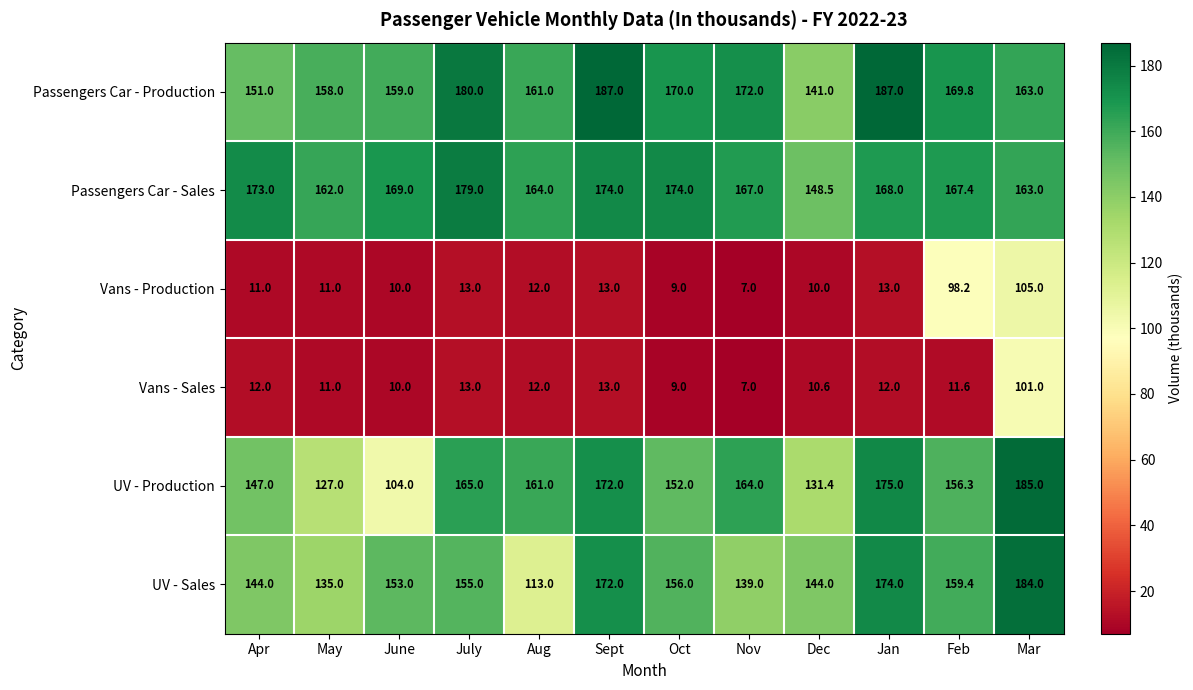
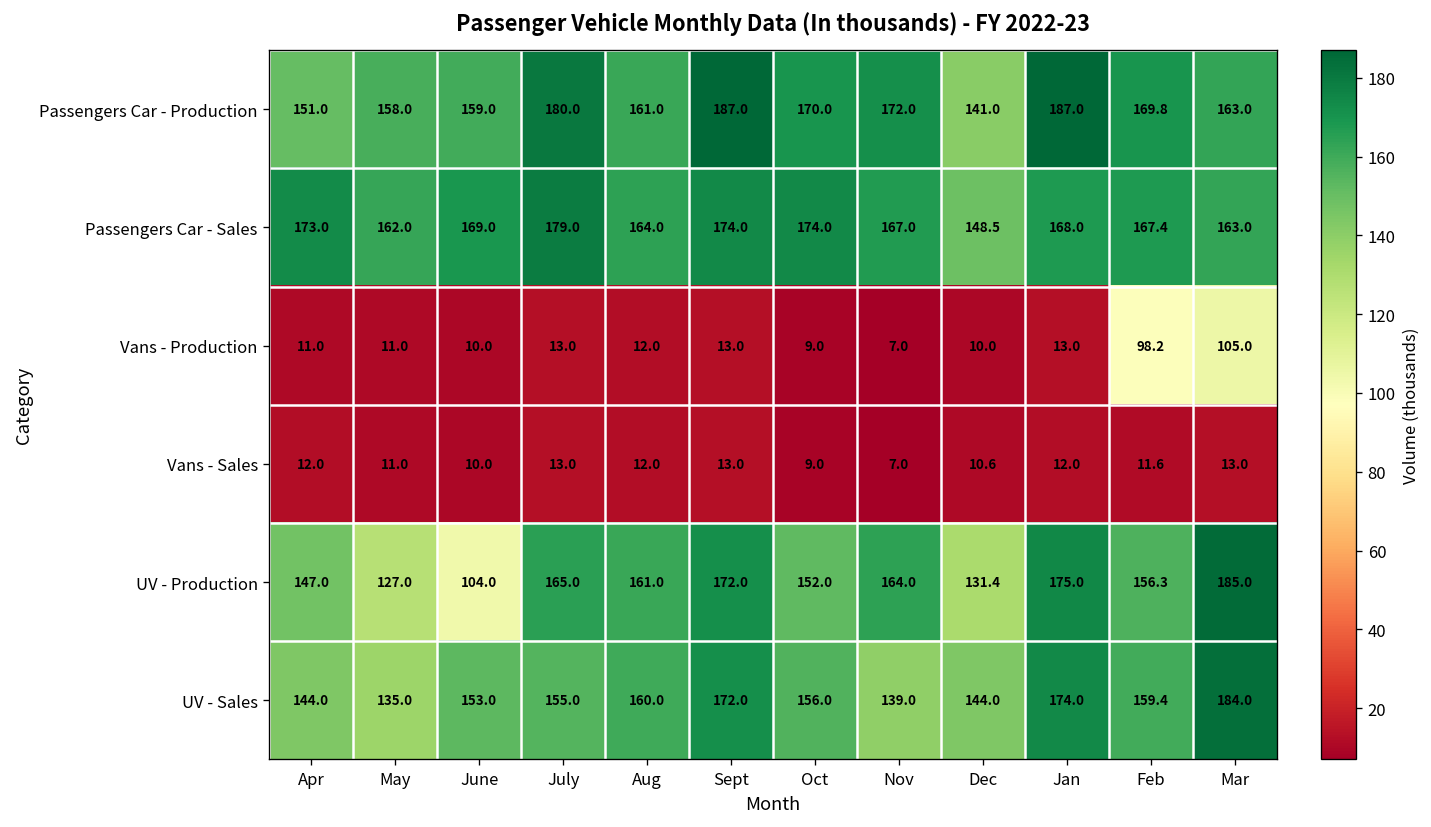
  {
    "Passengers Car - Production": {
      "Apr": 151.0,
      "May": 158.0,
      "June": 159.0,
      "July": 180.0,
      "Aug": 161.0,
      "Sept": 187.0,
      "Oct": 170.0,
      "Nov": 172.0,
      "Dec": 141.0,
      "Jan": 187.0,
      "Feb": 169.8,
      "Mar": 163.0
    },
    "Passengers Car - Sales": {
      "Apr": 173.0,
      "May": 162.0,
      "June": 169.0,
      "July": 179.0,
      "Aug": 164.0,
      "Sept": 174.0,
      "Oct": 174.0,
      "Nov": 167.0,
      "Dec": 148.5,
      "Jan": 168.0,
      "Feb": 167.4,
      "Mar": 163.0
    },
    "Vans - Production": {
      "Apr": 11.0,
      "May": 11.0,
      "June": 10.0,
      "July": 13.0,
      "Aug": 12.0,
      "Sept": 13.0,
      "Oct": 9.0,
      "Nov": 7.0,
      "Dec": 10.0,
      "Jan": 13.0,
      "Feb": 98.2,
      "Mar": 105.0
    },
    "Vans - Sales": {
      "Apr": 12.0,
      "May": 11.0,
      "June": 10.0,
      "July": 13.0,
      "Aug": 12.0,
      "Sept": 13.0,
      "Oct": 9.0,
      "Nov": 7.0,
      "Dec": 10.6,
      "Jan": 12.0,
      "Feb": 11.6,
-     "Mar": 101.0
+     "Mar": 13.0
    },
    "UV - Production": {
      "Apr": 147.0,
      "May": 127.0,
      "June": 104.0,
      "July": 165.0,
      "Aug": 161.0,
      "Sept": 172.0,
      "Oct": 152.0,
      "Nov": 164.0,
      "Dec": 131.4,
      "Jan": 175.0,
      "Feb": 156.3,
      "Mar": 185.0
    },
    "UV - Sales": {
      "Apr": 144.0,
      "May": 135.0,
      "June": 153.0,
      "July": 155.0,
-     "Aug": 113.0,
+     "Aug": 160.0,
      "Sept": 172.0,
      "Oct": 156.0,
      "Nov": 139.0,
      "Dec": 144.0,
      "Jan": 174.0,
      "Feb": 159.4,
      "Mar": 184.0
    }
  }
